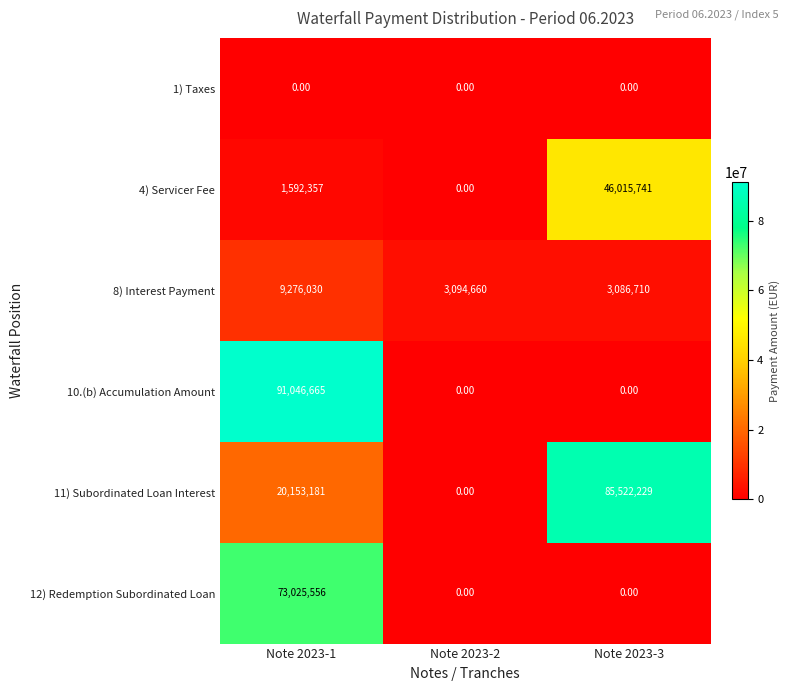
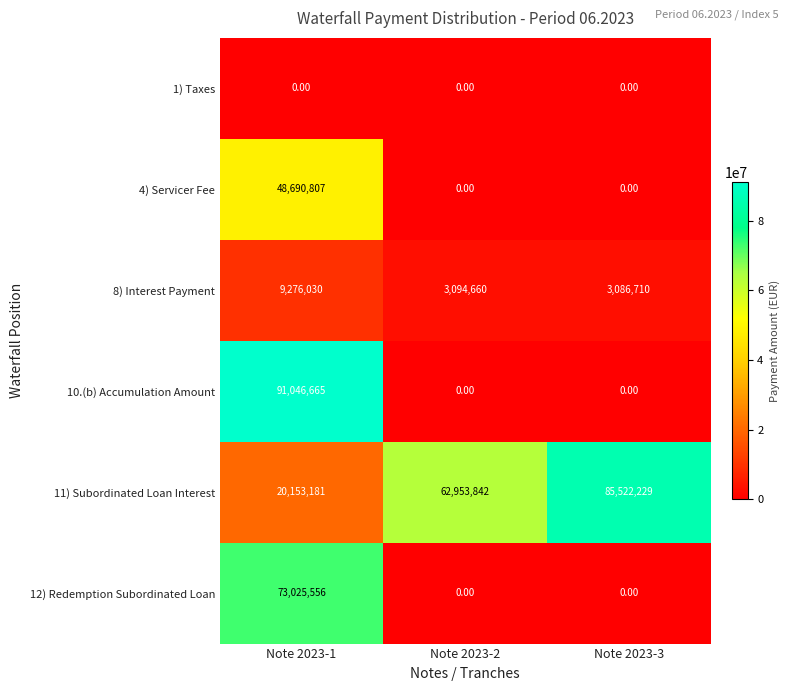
  {
    "1) Taxes": {
      "Note 2023-1": "0.00",
      "Note 2023-2": "0.00",
      "Note 2023-3": "0.00"
    },
    "4) Servicer Fee": {
-     "Note 2023-1": "1,592,357",
+     "Note 2023-1": "48,690,807",
      "Note 2023-2": "0.00",
-     "Note 2023-3": "46,015,741"
+     "Note 2023-3": "0.00"
    },
    "8) Interest Payment": {
      "Note 2023-1": "9,276,030",
      "Note 2023-2": "3,094,660",
      "Note 2023-3": "3,086,710"
    },
    "10.(b) Accumulation Amount": {
      "Note 2023-1": "91,046,665",
      "Note 2023-2": "0.00",
      "Note 2023-3": "0.00"
    },
    "11) Subordinated Loan Interest": {
      "Note 2023-1": "20,153,181",
-     "Note 2023-2": "0.00",
+     "Note 2023-2": "62,953,842",
      "Note 2023-3": "85,522,229"
    },
    "12) Redemption Subordinated Loan": {
      "Note 2023-1": "73,025,556",
      "Note 2023-2": "0.00",
      "Note 2023-3": "0.00"
    }
  }
